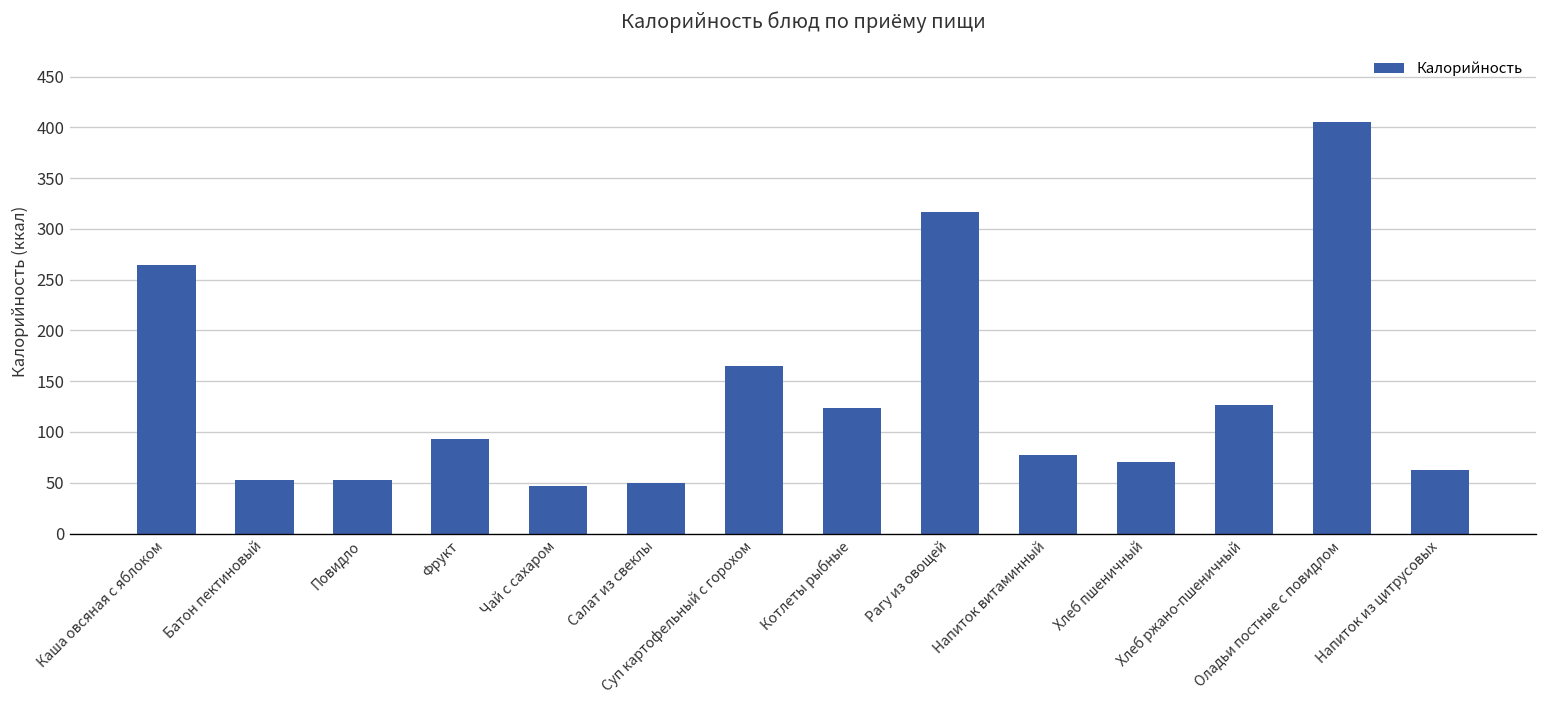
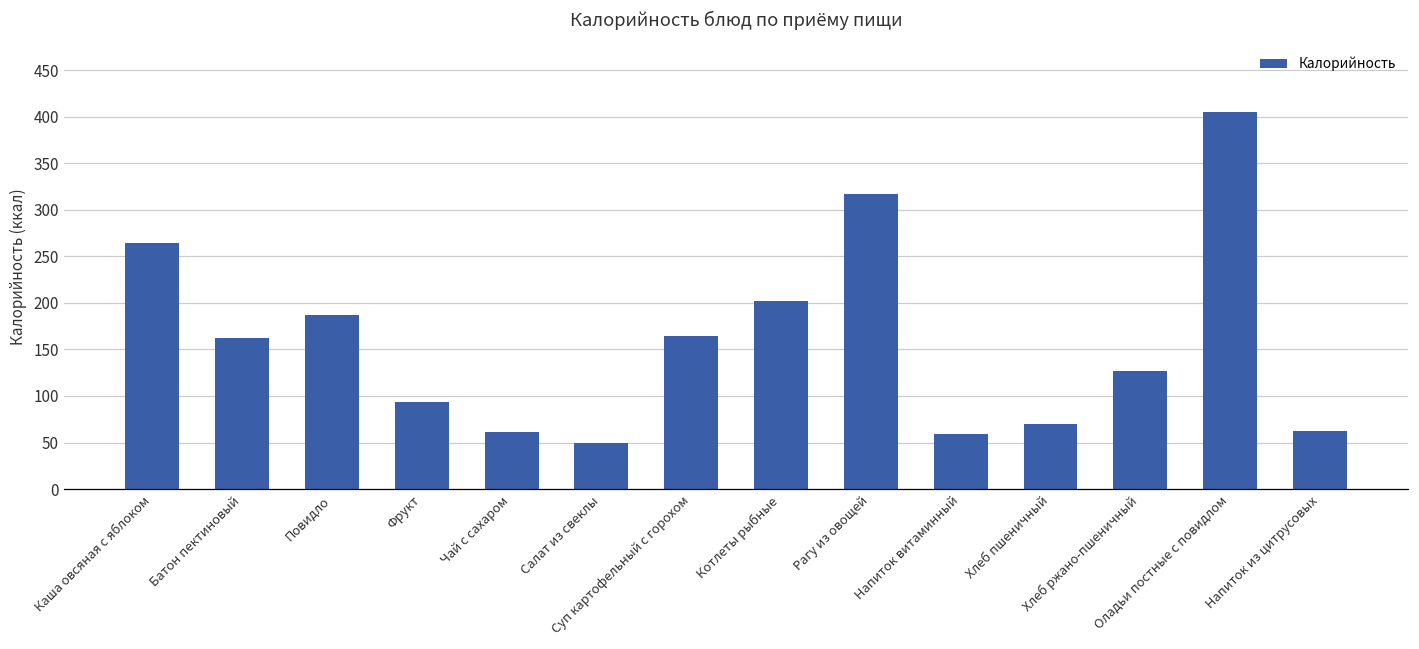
  {
    "Каша овсяная с яблоком": 260,
-   "Батон пектиновый": 50,
-   "Повидло": 50,
+   "Батон пектиновый": 160,
+   "Повидло": 190,
    "Фрукт": 90,
-   "Чай с сахаром": 50,
+   "Чай с сахаром": 60,
    "Салат из свеклы": 50,
    "Суп картофельный с горохом": 160,
-   "Котлеты рыбные": 120,
+   "Котлеты рыбные": 200,
    "Рагу из овощей": 320,
-   "Напиток витаминный": 80,
+   "Напиток витаминный": 60,
    "Хлеб пшеничный": 70,
    "Хлеб ржано-пшеничный": 130,
    "Оладьи постные с повидлом": 400,
    "Напиток из цитрусовых": 60
  }
